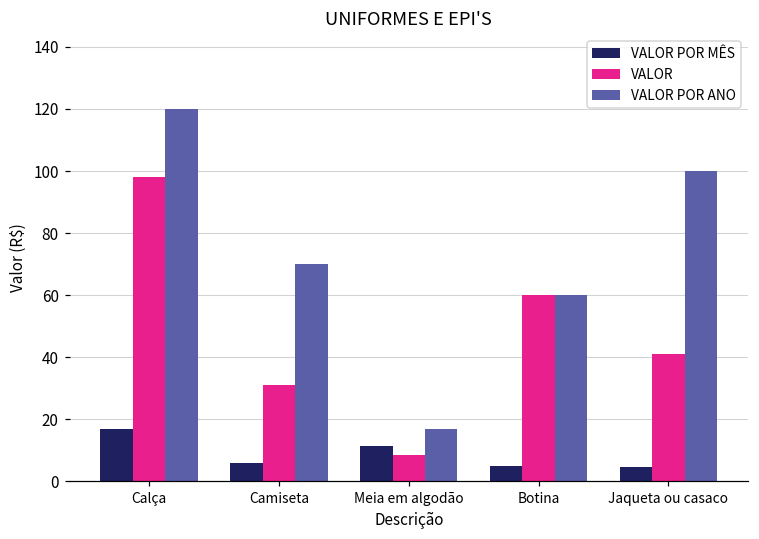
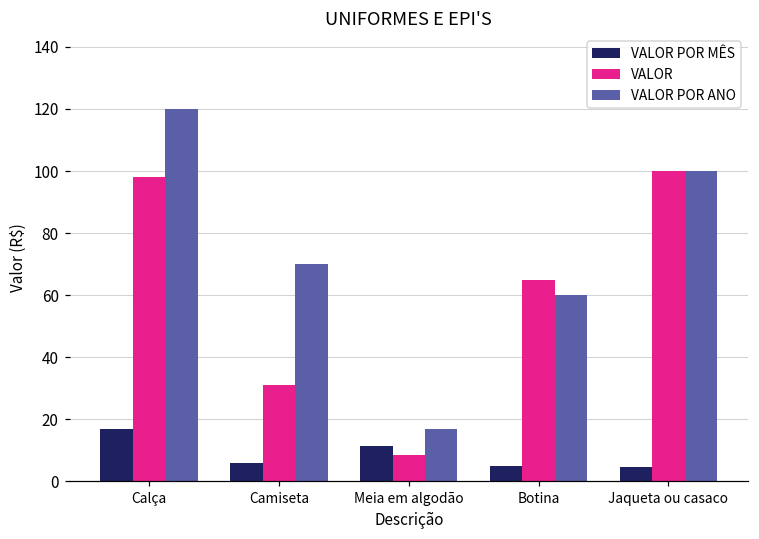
  {
    "VALOR POR MÊS": {
      "Calça": 17,
      "Camiseta": 6,
      "Meia em algodão": 11,
      "Botina": 5,
      "Jaqueta ou casaco": 5
    },
    "VALOR": {
      "Calça": 98,
      "Camiseta": 31,
      "Meia em algodão": 9,
-     "Botina": 60,
-     "Jaqueta ou casaco": 41
+     "Botina": 65,
+     "Jaqueta ou casaco": 100
    },
    "VALOR POR ANO": {
      "Calça": 120,
      "Camiseta": 70,
      "Meia em algodão": 17,
      "Botina": 60,
      "Jaqueta ou casaco": 100
    }
  }
